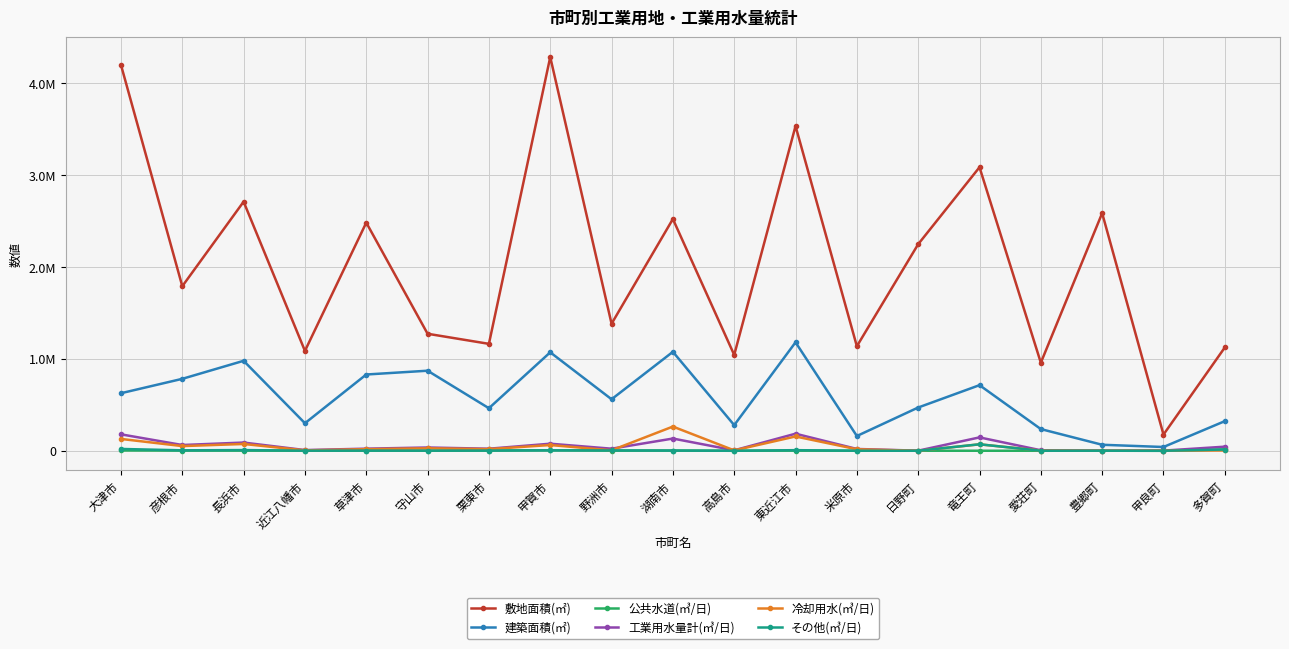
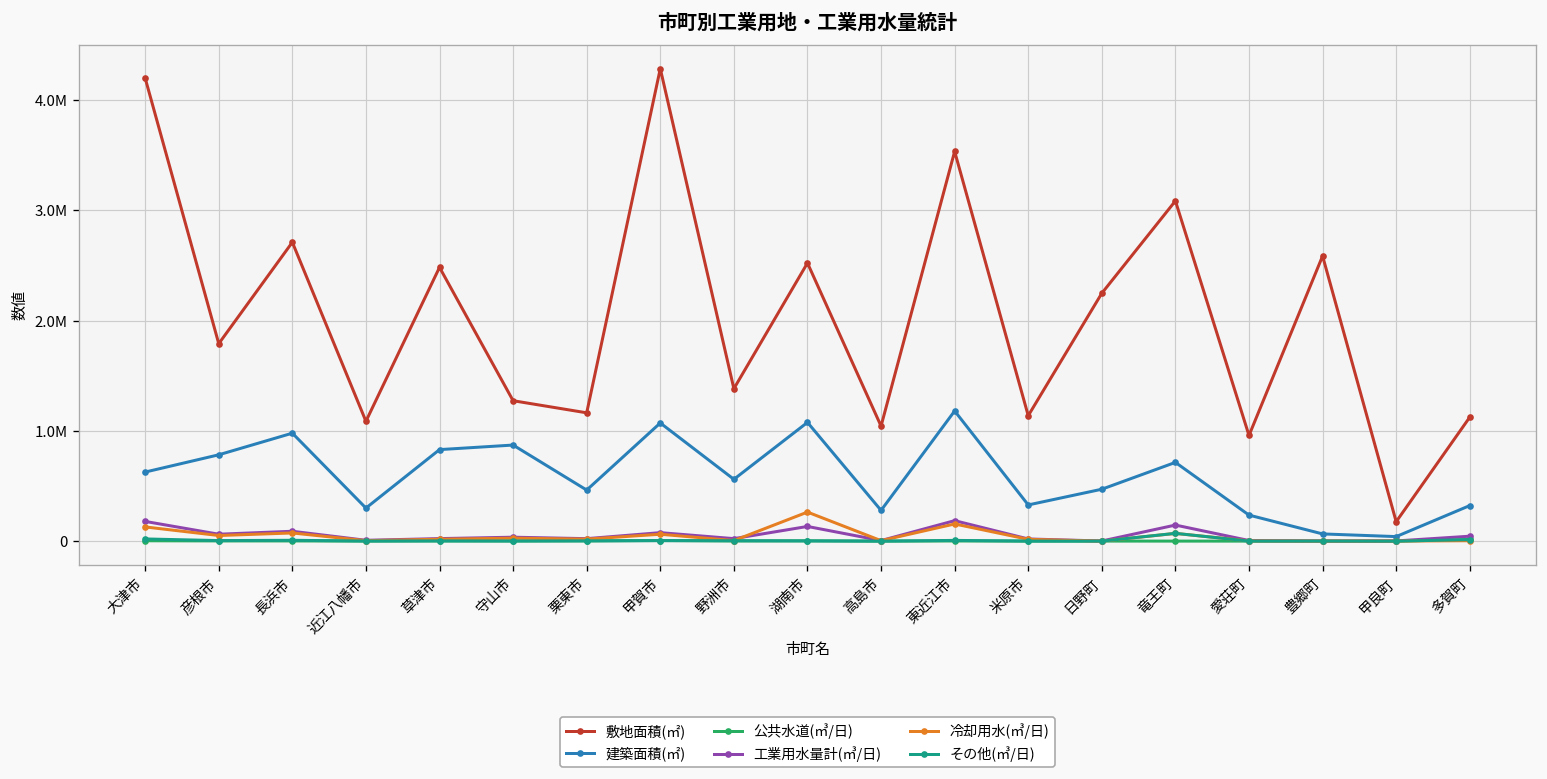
  {
    "敷地面積(㎡)": {
      "大津市": 4200000,
      "彦根市": 1800000,
      "長浜市": 2700000,
      "近江八幡市": 1100000,
      "草津市": 2500000,
      "守山市": 1300000,
      "栗東市": 1200000,
      "甲賀市": 4300000,
      "野洲市": 1400000,
      "湖南市": 2500000,
      "高島市": 1000000,
      "東近江市": 3500000,
      "米原市": 1100000,
      "日野町": 2200000,
      "竜王町": 3100000,
      "愛荘町": 1000000,
      "豊郷町": 2600000,
      "甲良町": 200000,
      "多賀町": 1100000
    },
    "建築面積(㎡)": {
      "大津市": 600000,
      "彦根市": 800000,
      "長浜市": 1000000,
      "近江八幡市": 300000,
      "草津市": 800000,
      "守山市": 900000,
      "栗東市": 500000,
      "甲賀市": 1100000,
      "野洲市": 600000,
      "湖南市": 1100000,
      "高島市": 300000,
      "東近江市": 1200000,
-     "米原市": 200000,
+     "米原市": 300000,
      "日野町": 500000,
      "竜王町": 700000,
      "愛荘町": 200000,
      "豊郷町": 100000,
      "甲良町": 0,
      "多賀町": 300000
    },
    "工業用水量計(㎥/日)": {
      "大津市": 200000,
      "湖南市": 100000,
      "東近江市": 200000,
      "竜王町": 100000,
      "多賀町": 0
    },
    "冷却用水(㎥/日)": {
      "大津市": 100000,
      "湖南市": 300000,
      "東近江市": 200000
    }
  }
